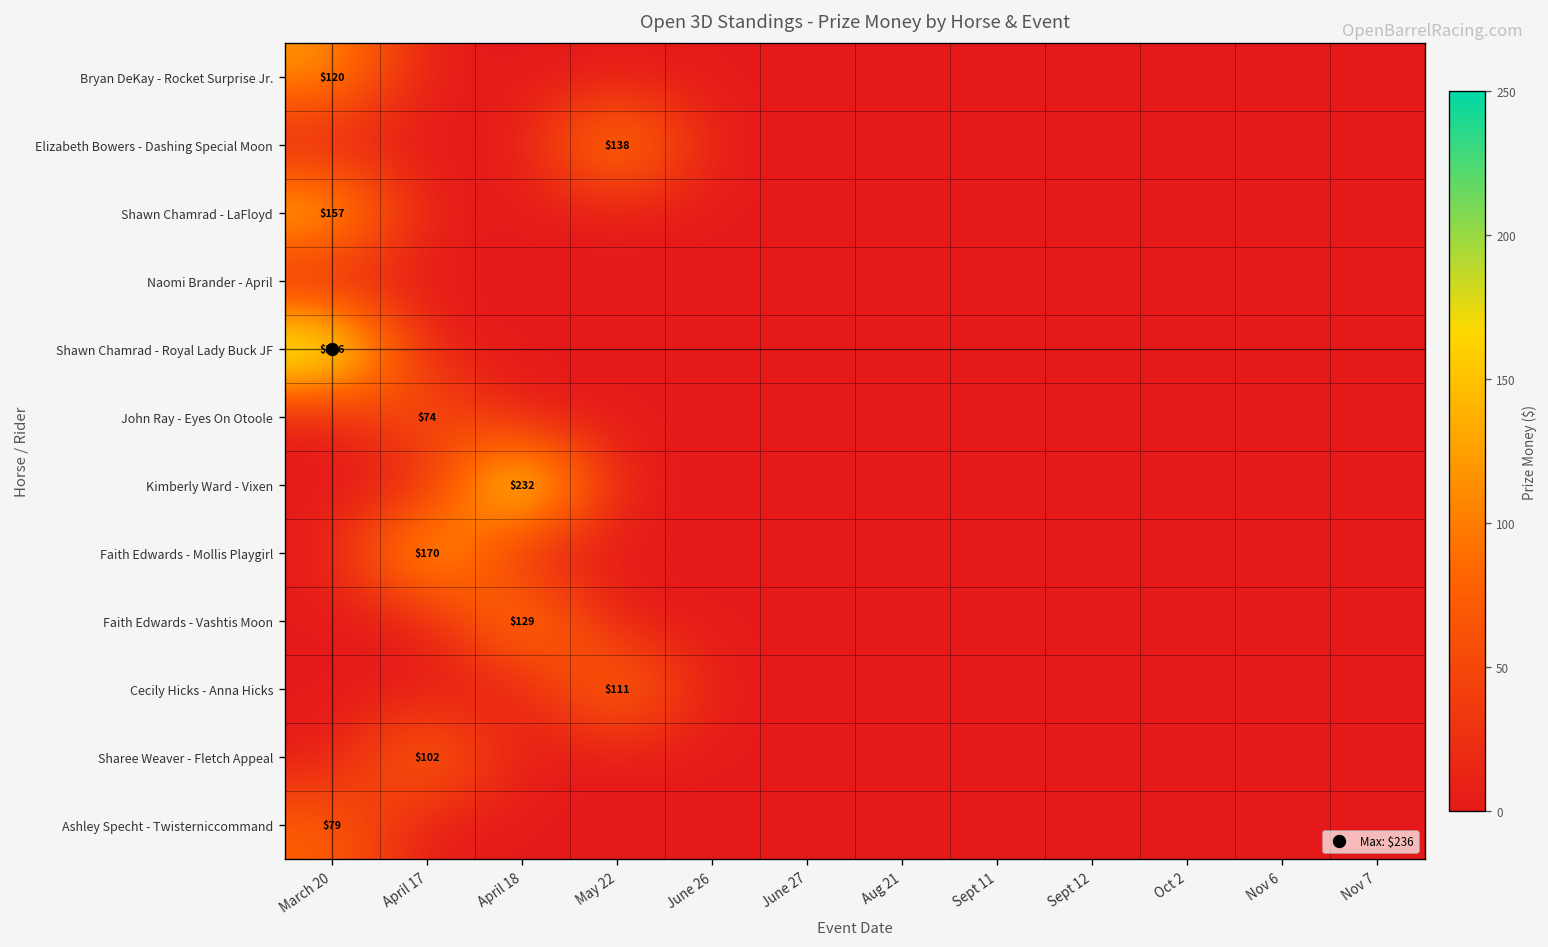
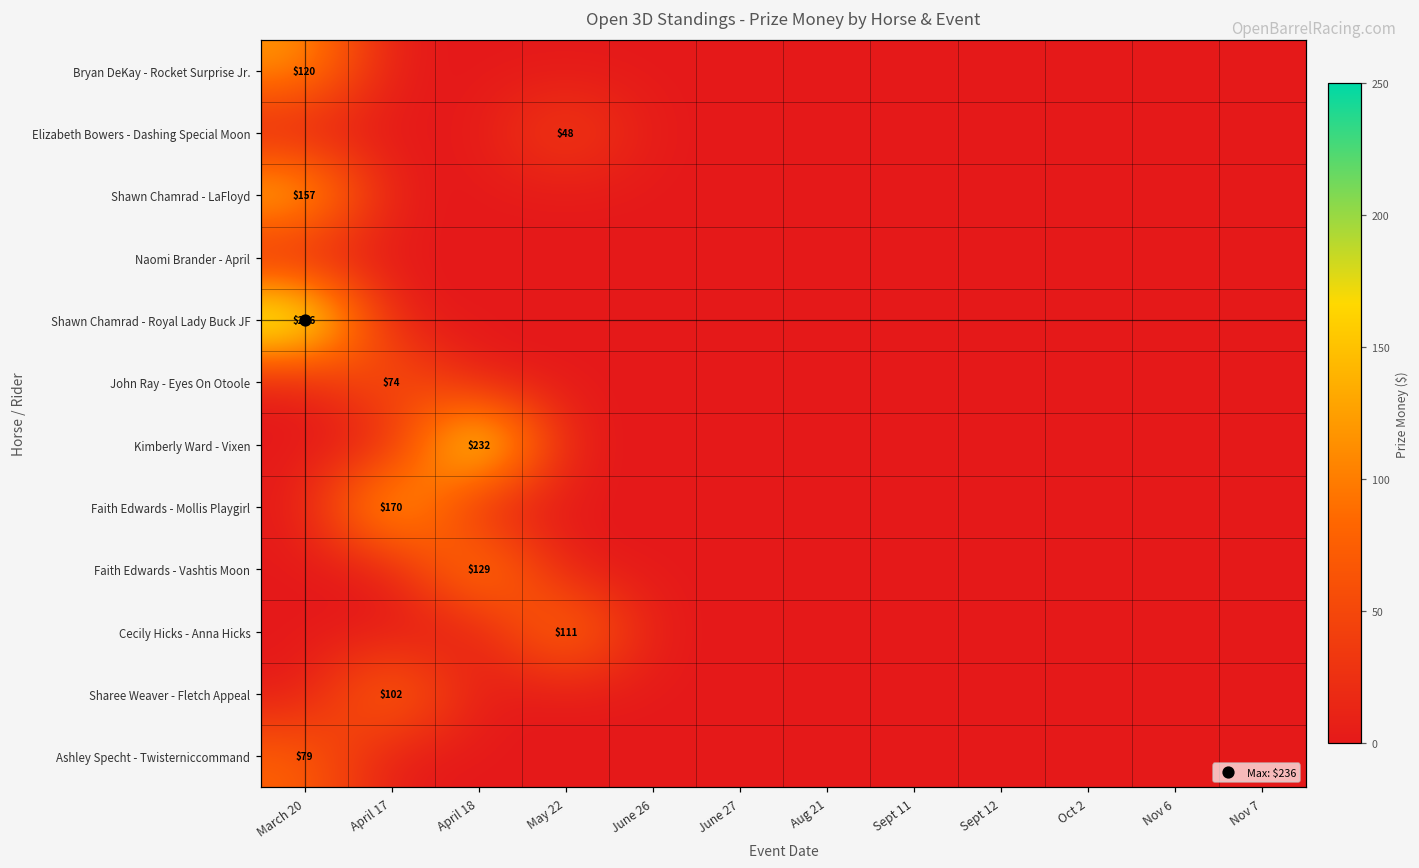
  {
    "Bryan DeKay - Rocket Surprise Jr.": {
      "March 20": "$120"
    },
    "Elizabeth Bowers - Dashing Special Moon": {
-     "May 22": "$138"
+     "May 22": "$48"
    },
    "Shawn Chamrad - LaFloyd": {
      "March 20": "$157"
    },
    "John Ray - Eyes On Otoole": {
      "April 17": "$74"
    },
    "Kimberly Ward - Vixen": {
      "April 18": "$232"
    },
    "Faith Edwards - Mollis Playgirl": {
      "April 17": "$170"
    },
    "Faith Edwards - Vashtis Moon": {
      "April 18": "$129"
    },
    "Cecily Hicks - Anna Hicks": {
      "May 22": "$111"
    },
    "Sharee Weaver - Fletch Appeal": {
      "April 17": "$102"
    },
    "Ashley Specht - Twisterniccommand": {
      "March 20": "$79"
    }
  }
